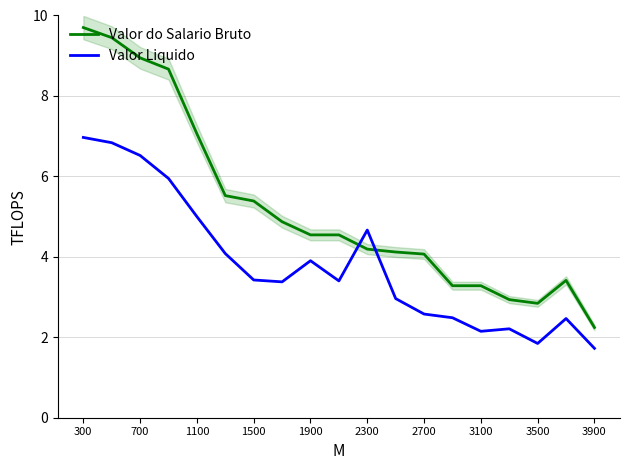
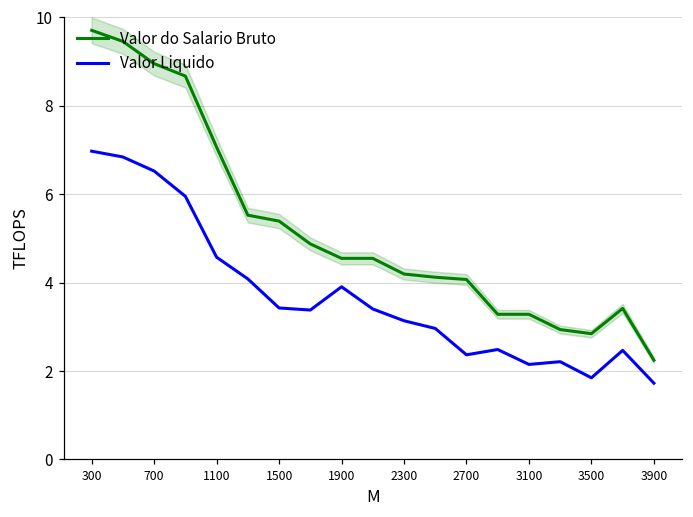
  {
    "Valor Liquido": {
      "300": 7.0,
      "700": 6.5,
-     "1100": 5.0,
+     "1100": 4.6,
      "1500": 3.4,
      "1900": 3.9,
-     "2300": 4.7,
-     "2700": 2.6,
+     "2300": 3.1,
+     "2700": 2.4,
      "3100": 2.1,
      "3500": 1.8,
      "3900": 1.7
    }
  }
